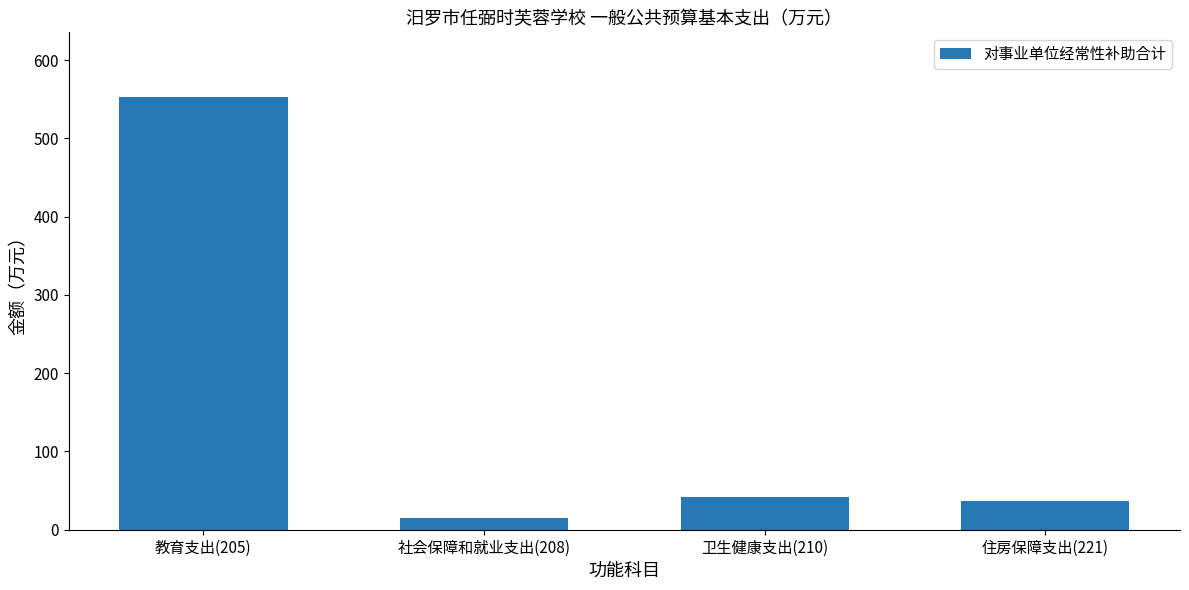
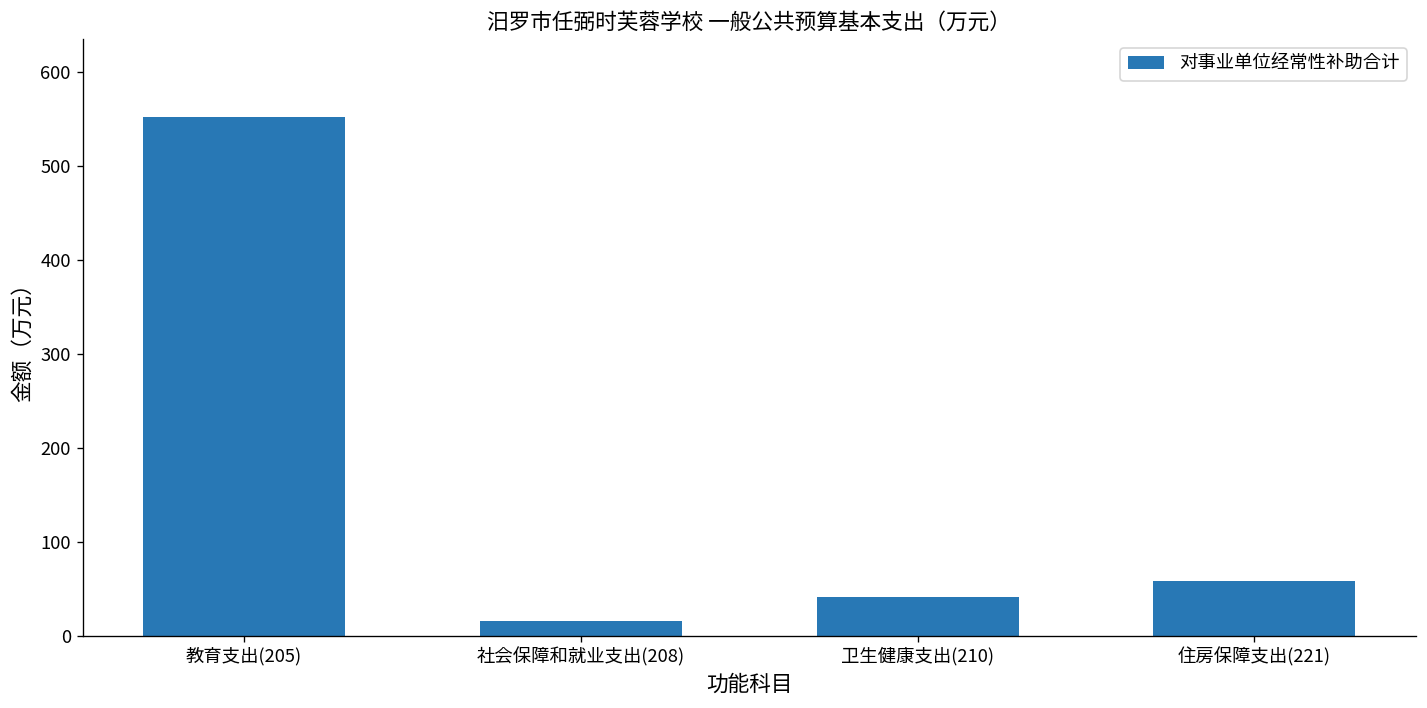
  {
    "教育支出(205)": 550,
    "社会保障和就业支出(208)": 20,
    "卫生健康支出(210)": 40,
-   "住房保障支出(221)": 40
+   "住房保障支出(221)": 60
  }
